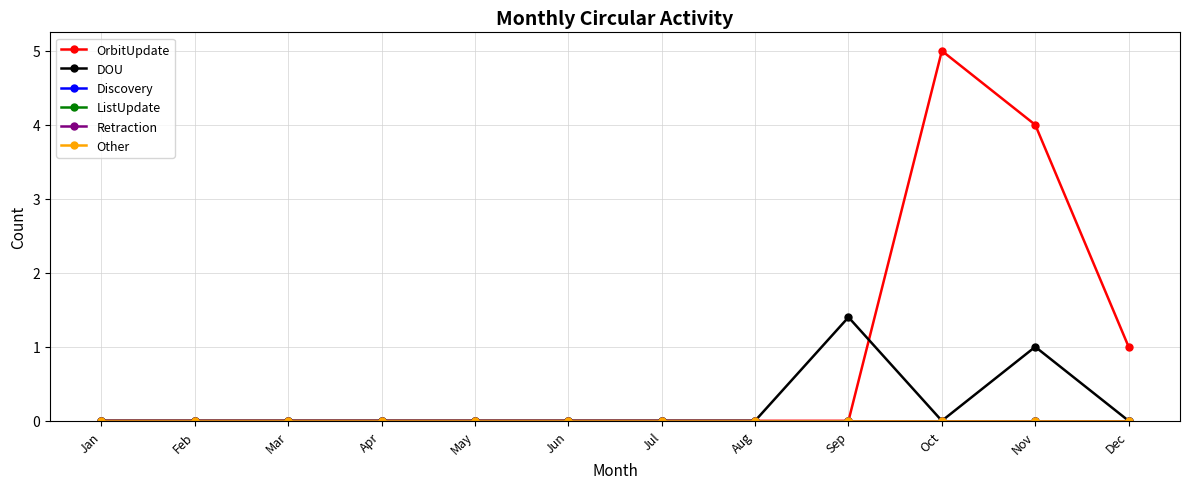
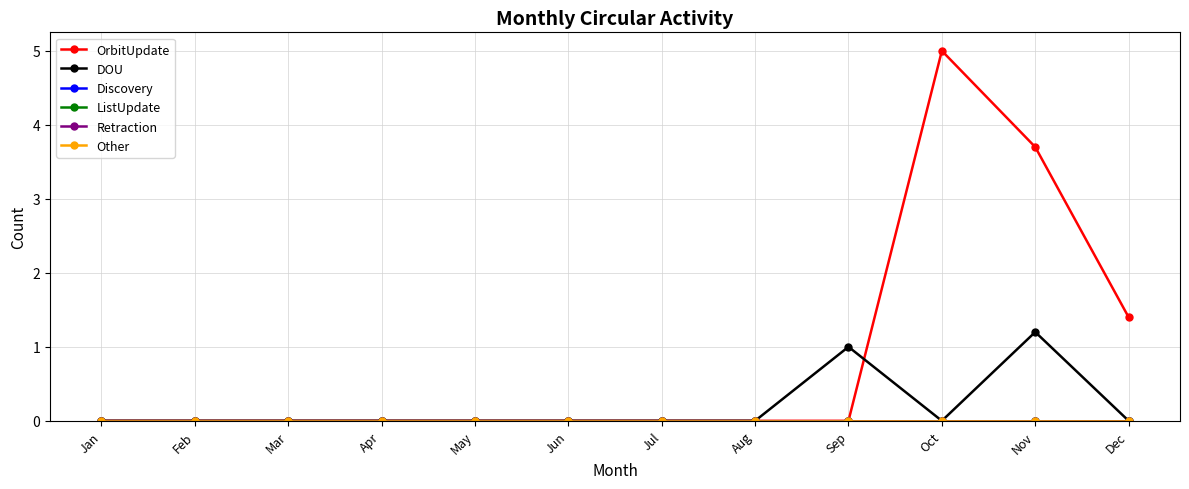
  {
    "OrbitUpdate": {
      "Oct": 5.0,
-     "Nov": 4.0,
-     "Dec": 1.0
+     "Nov": 3.7,
+     "Dec": 1.4
    },
    "DOU": {
-     "Sep": 1.4,
-     "Nov": 1.0
+     "Sep": 1.0,
+     "Nov": 1.2
    },
    "Other": {
      "Nov": 0.0
    }
  }
